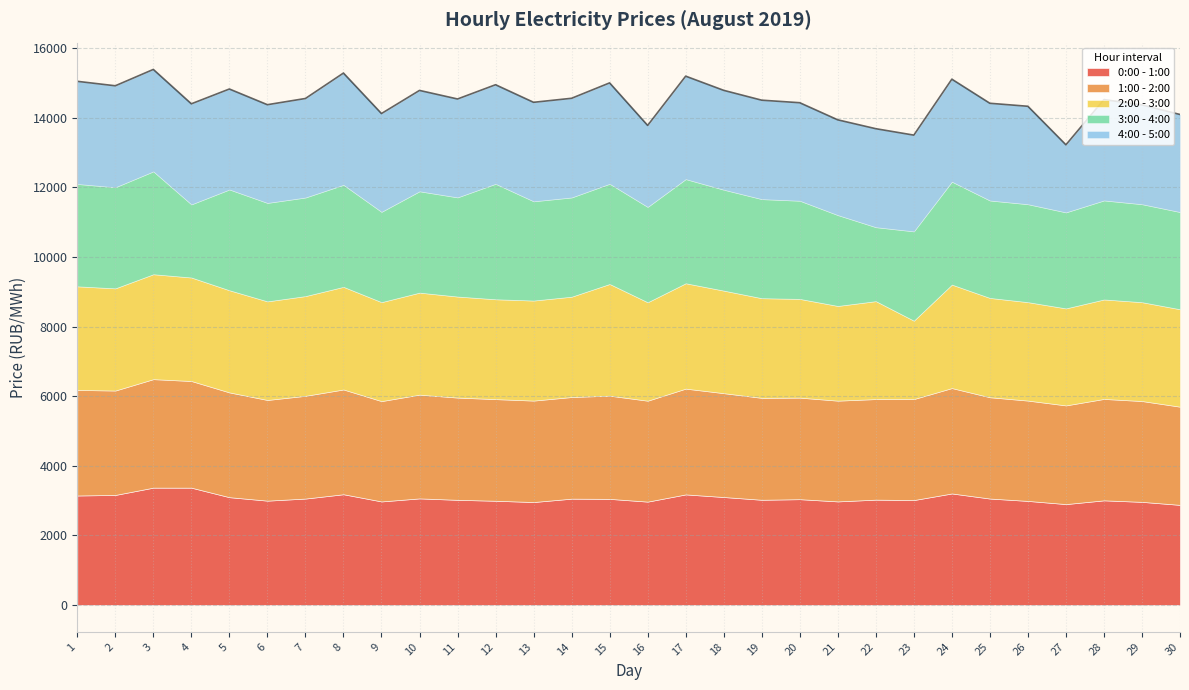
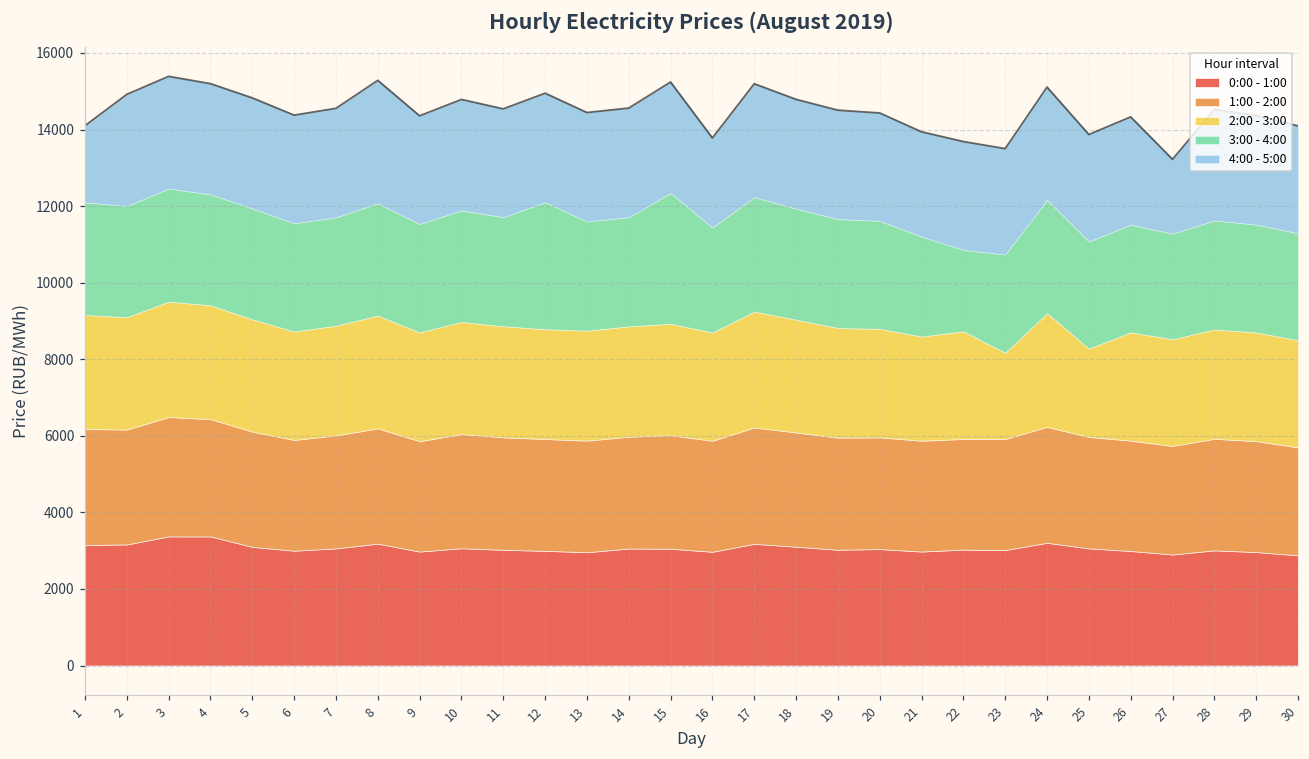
  {
    "2:00 - 3:00": {
      "1": 3000,
      "2": 2900,
      "3": 3000,
      "4": 3000,
      "5": 2900,
      "6": 2800,
      "7": 2900,
      "8": 2900,
      "9": 2800,
      "10": 2900,
      "11": 2900,
      "12": 2900,
      "13": 2900,
      "14": 2900,
-     "15": 3200,
+     "15": 2900,
      "16": 2800,
      "17": 3000,
      "18": 2900,
      "19": 2900,
      "20": 2800,
      "21": 2700,
      "22": 2800,
      "23": 2300,
      "24": 3000,
-     "25": 2900,
+     "25": 2300,
      "26": 2800,
      "27": 2800,
      "28": 2900,
      "29": 2800,
      "30": 2800
    },
    "3:00 - 4:00": {
      "1": 2900,
      "2": 2900,
      "3": 3000,
-     "4": 2100,
+     "4": 2900,
      "5": 2900,
      "6": 2800,
      "7": 2800,
      "8": 2900,
-     "9": 2600,
+     "9": 2800,
      "10": 2900,
      "11": 2800,
      "12": 3300,
      "13": 2900,
      "14": 2900,
-     "15": 2900,
+     "15": 3400,
      "16": 2700,
      "17": 3000,
      "18": 2900,
      "19": 2800,
      "20": 2800,
      "21": 2600,
      "22": 2100,
      "23": 2600,
      "24": 3000,
      "25": 2800,
      "26": 2800,
      "27": 2800,
      "28": 2800,
      "29": 2800,
      "30": 2800
    },
    "4:00 - 5:00": {
-     "1": 2900,
+     "1": 2000,
      "2": 2900,
      "3": 2900,
      "4": 2900,
      "5": 2900,
      "6": 2800,
      "7": 2800,
      "8": 3200,
      "9": 2800,
      "10": 2900,
      "11": 2800,
      "12": 2800,
      "13": 2800,
      "14": 2800,
      "15": 2900,
      "16": 2300,
      "17": 3000,
      "18": 2900,
      "19": 2800,
      "20": 2800,
      "21": 2700,
      "22": 2800,
      "23": 2800,
      "24": 2900,
      "25": 2800,
      "26": 2800,
      "27": 1900,
      "30": 2800
    }
  }
